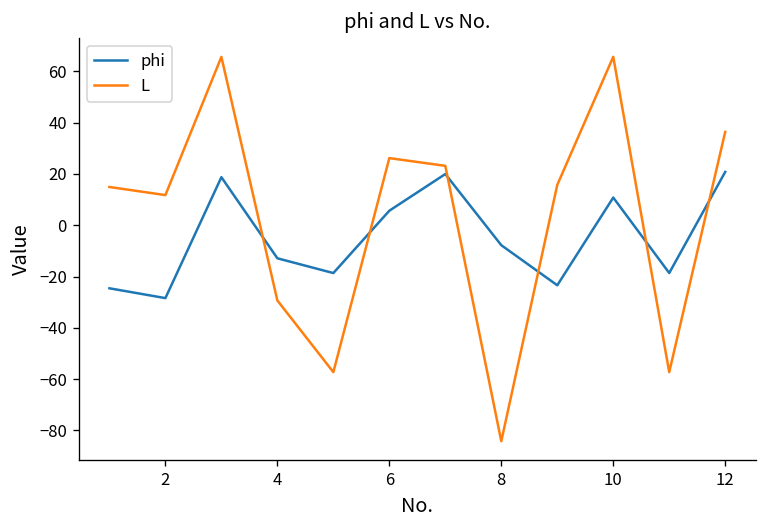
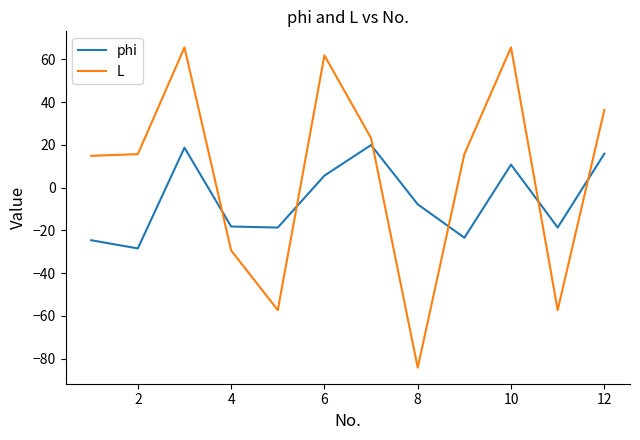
  {
    "phi": {
      "2": -28,
-     "4": -13,
+     "4": -18,
      "6": 6,
      "8": -8,
      "10": 11,
-     "12": 21
+     "12": 16
    },
    "L": {
-     "2": 12,
+     "2": 16,
      "4": -29,
-     "6": 26,
+     "6": 62,
      "8": -84,
      "10": 66,
      "12": 36
    }
  }
